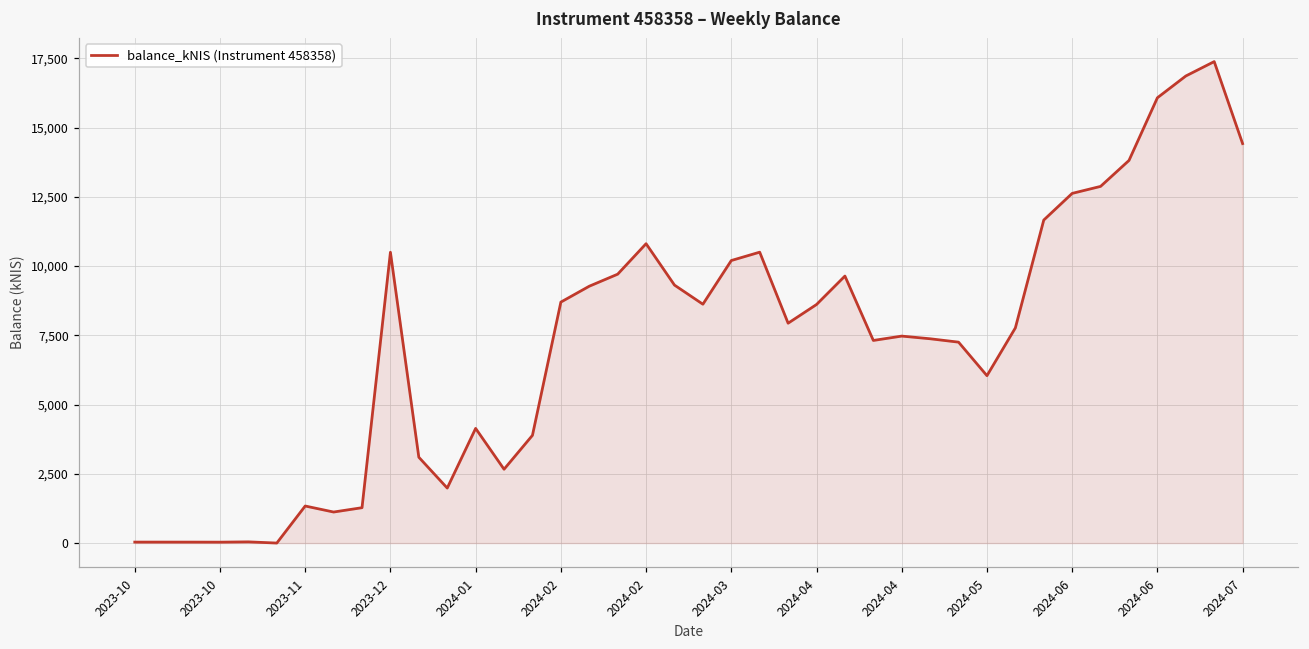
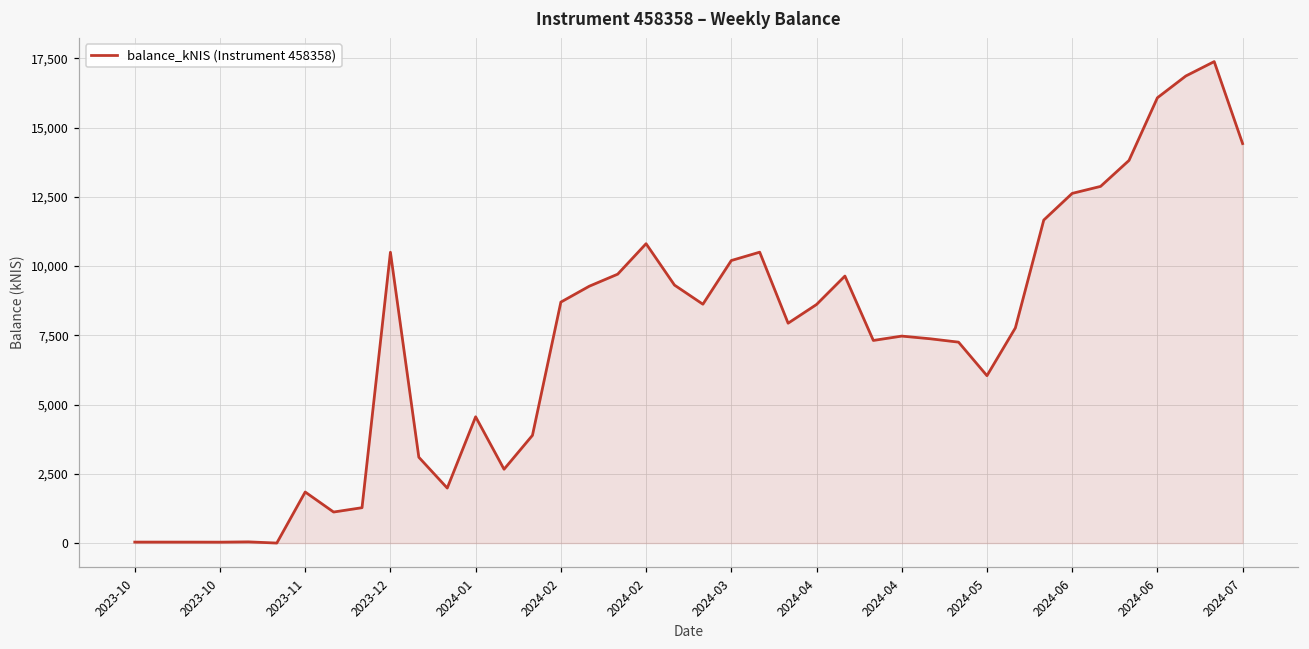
  {
-   "2023-11": "1,300",
+   "2023-11": "1,800",
    "2023-12": "10,500",
-   "2024-01": "4,100",
+   "2024-01": "4,600",
    "2024-03": "10,200",
    "2024-05": "6,000",
    "2024-07": "14,400"
  }
